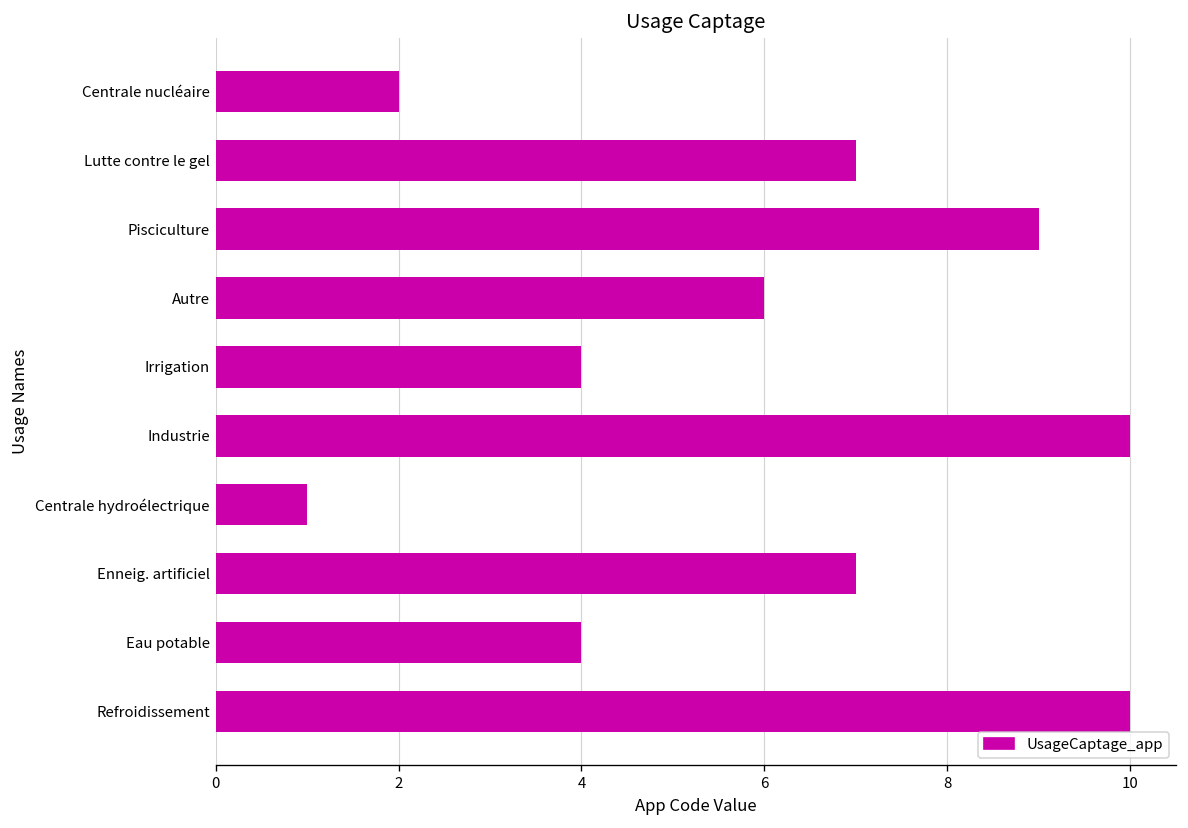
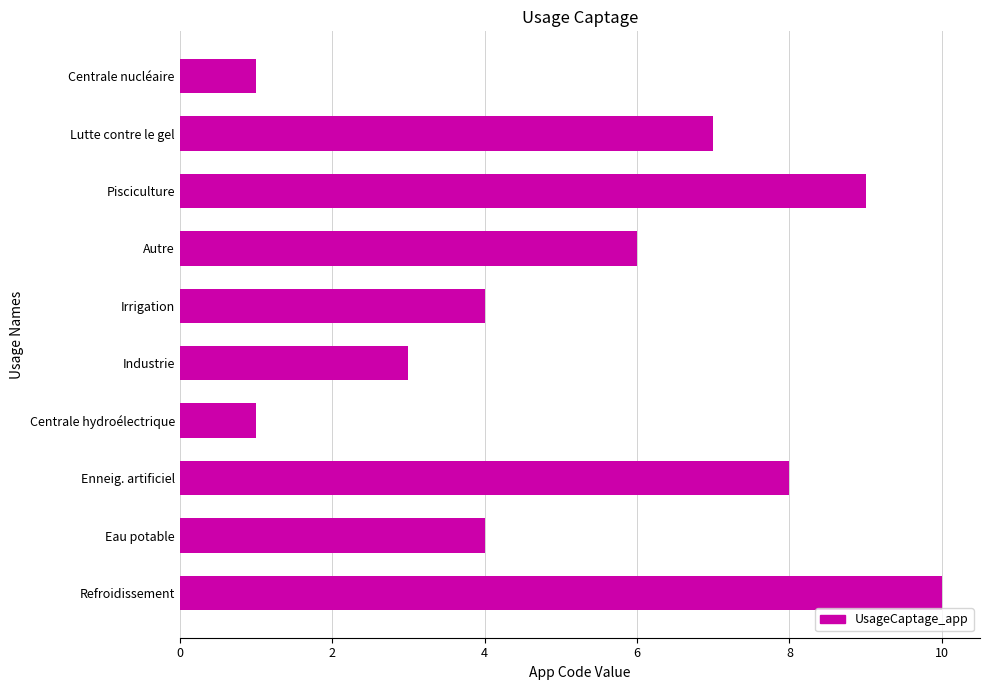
  {
-   "Centrale nucléaire": 2,
+   "Centrale nucléaire": 1,
    "Lutte contre le gel": 7,
    "Pisciculture": 9,
    "Autre": 6,
    "Irrigation": 4,
-   "Industrie": 10,
+   "Industrie": 3,
    "Centrale hydroélectrique": 1,
-   "Enneig. artificiel": 7,
+   "Enneig. artificiel": 8,
    "Eau potable": 4,
    "Refroidissement": 10
  }
